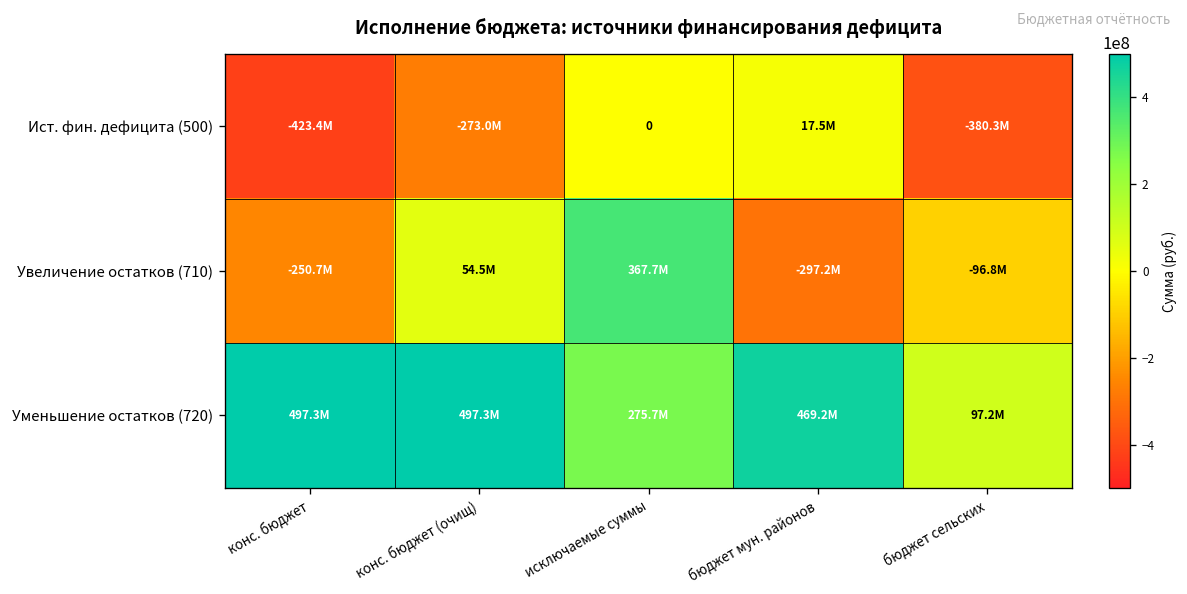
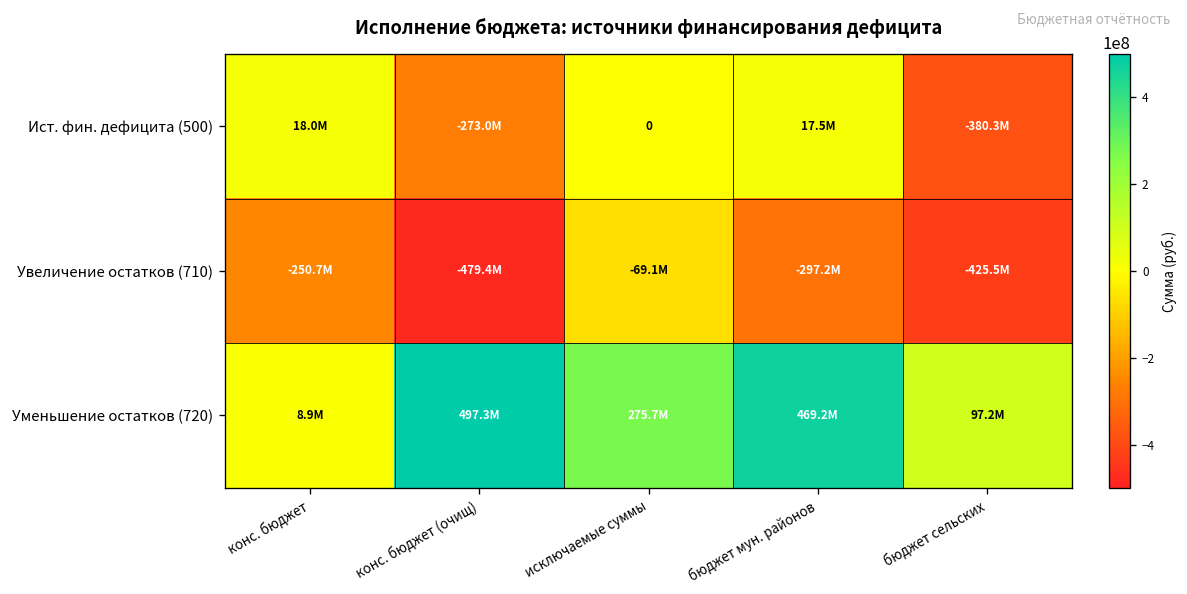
  {
    "Ист. фин. дефицита (500)": {
-     "конс. бюджет": "-423.4M",
+     "конс. бюджет": "18.0M",
      "конс. бюджет (очищ)": "-273.0M",
      "исключаемые суммы": "0",
      "бюджет мун. районов": "17.5M",
      "бюджет сельских": "-380.3M"
    },
    "Увеличение остатков (710)": {
      "конс. бюджет": "-250.7M",
-     "конс. бюджет (очищ)": "54.5M",
-     "исключаемые суммы": "367.7M",
+     "конс. бюджет (очищ)": "-479.4M",
+     "исключаемые суммы": "-69.1M",
      "бюджет мун. районов": "-297.2M",
-     "бюджет сельских": "-96.8M"
+     "бюджет сельских": "-425.5M"
    },
    "Уменьшение остатков (720)": {
-     "конс. бюджет": "497.3M",
+     "конс. бюджет": "8.9M",
      "конс. бюджет (очищ)": "497.3M",
      "исключаемые суммы": "275.7M",
      "бюджет мун. районов": "469.2M",
      "бюджет сельских": "97.2M"
    }
  }
